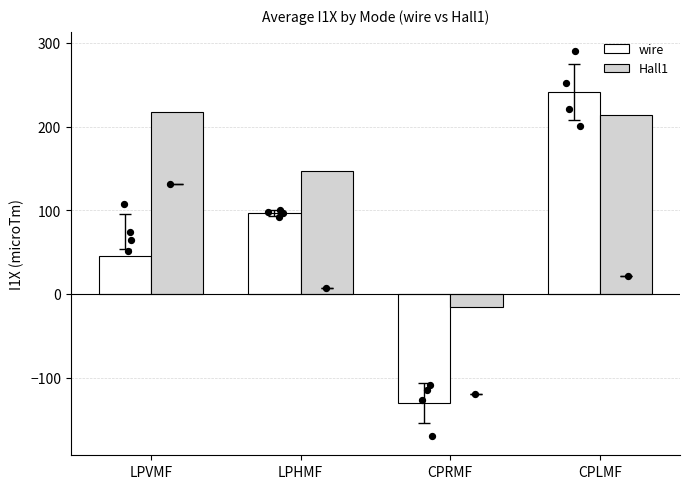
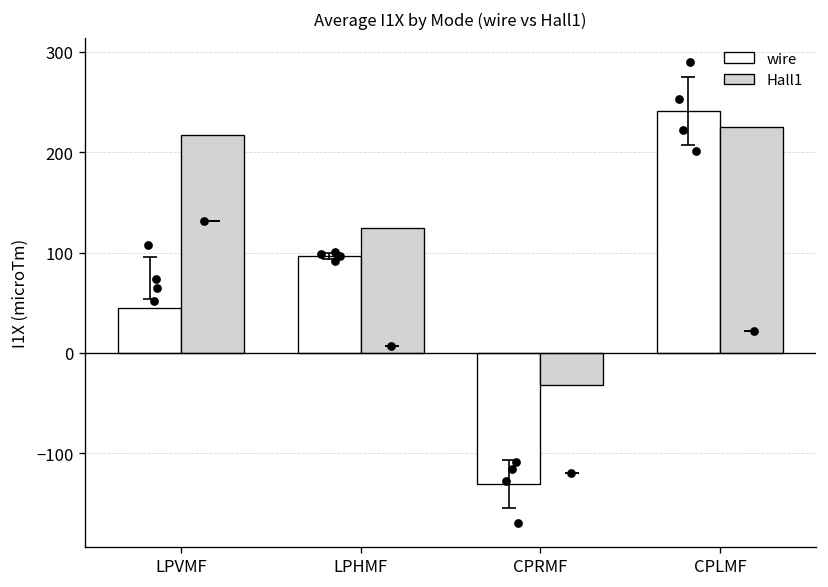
  {
    "wire": {
      "LPVMF": 50,
      "LPHMF": 100,
      "CPRMF": -130,
      "CPLMF": 240
    },
    "Hall1": {
      "LPVMF": 220,
-     "LPHMF": 150,
-     "CPRMF": -20,
-     "CPLMF": 210
+     "LPHMF": 120,
+     "CPRMF": -30,
+     "CPLMF": 230
    }
  }
